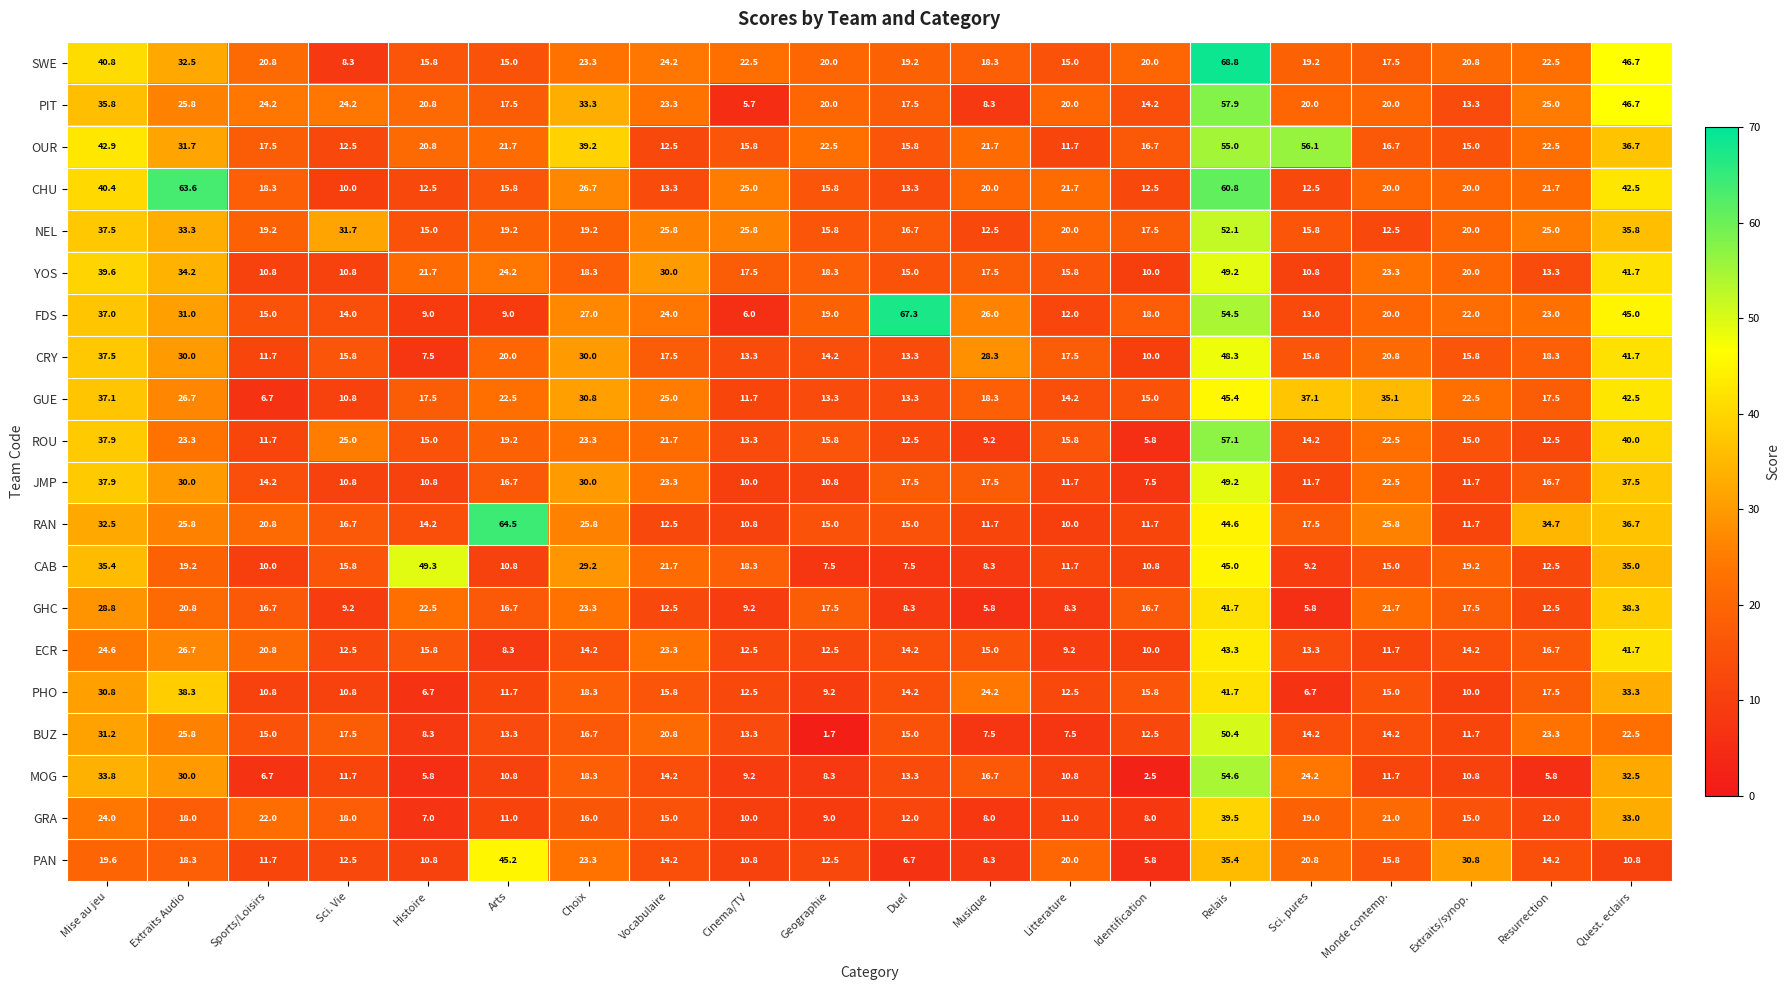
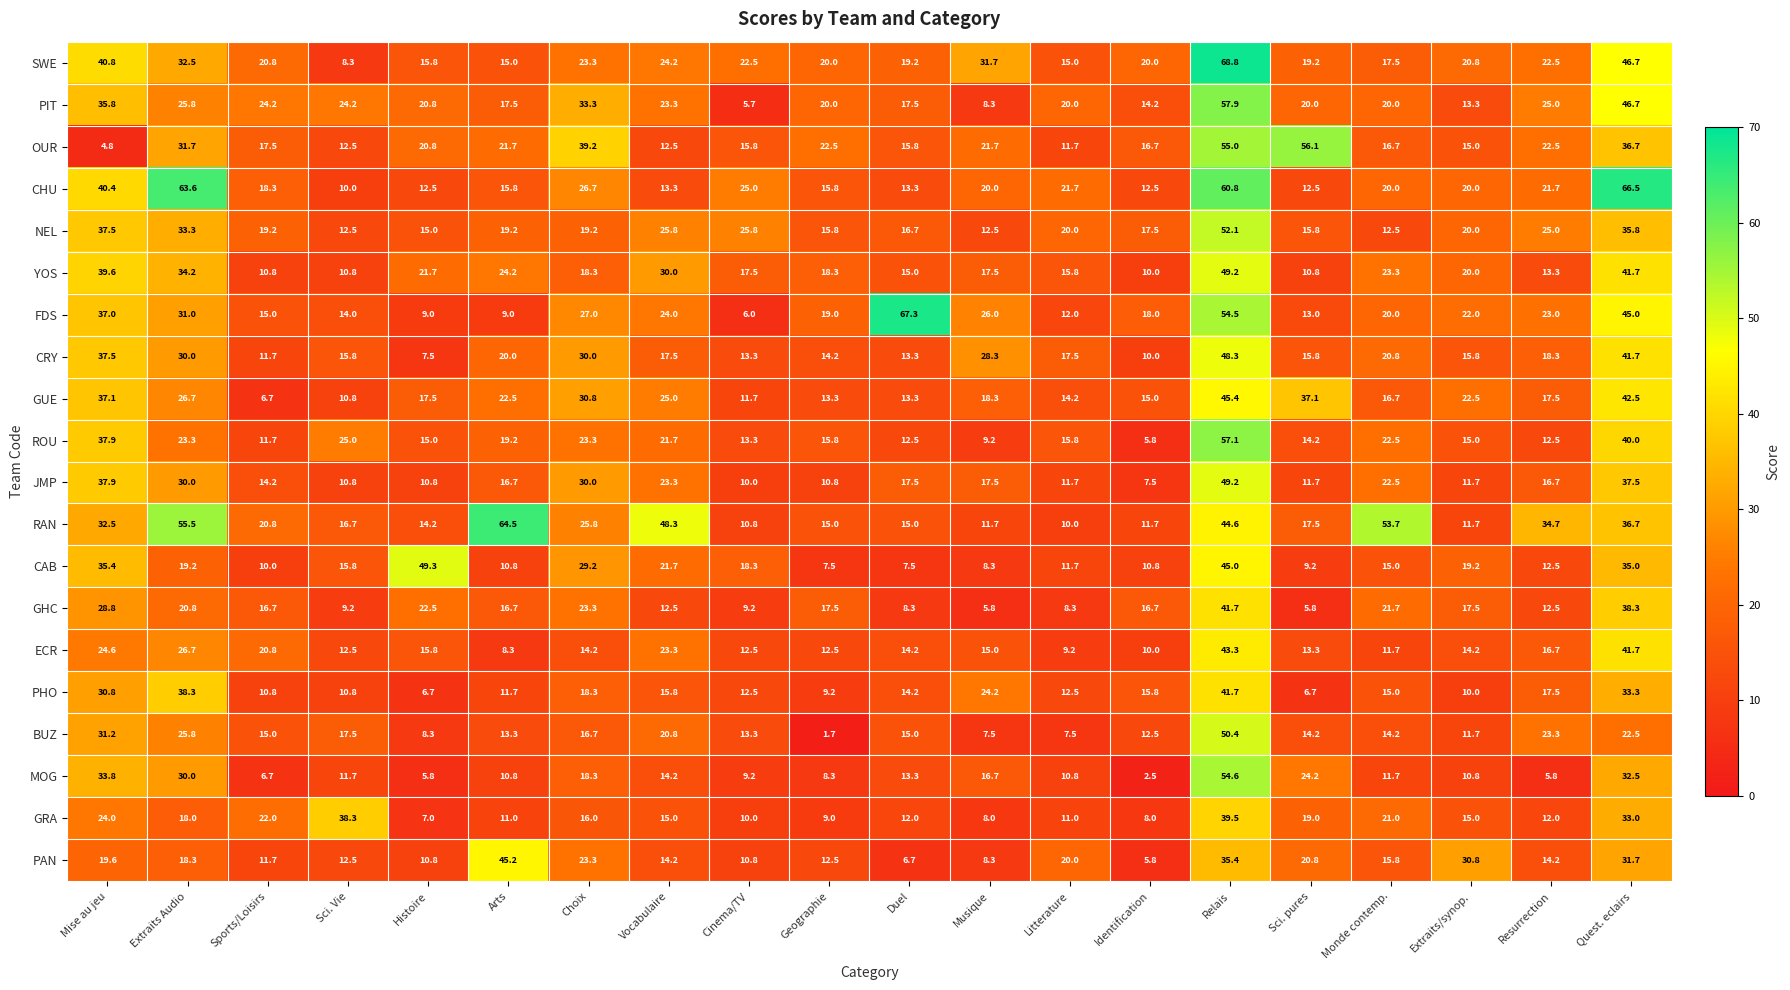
  {
    "SWE": {
      "Mise au jeu": 40.8,
      "Extraits Audio": 32.5,
      "Sports/Loisirs": 20.8,
      "Sci. Vie": 8.3,
      "Histoire": 15.8,
      "Arts": 15.0,
      "Choix": 23.3,
      "Vocabulaire": 24.2,
      "Cinema/TV": 22.5,
      "Geographie": 20.0,
      "Duel": 19.2,
-     "Musique": 18.3,
+     "Musique": 31.7,
      "Litterature": 15.0,
      "Identification": 20.0,
      "Relais": 68.8,
      "Sci. pures": 19.2,
      "Monde contemp.": 17.5,
      "Extraits/synop.": 20.8,
      "Resurrection": 22.5,
      "Quest. eclairs": 46.7
    },
    "OUR": {
-     "Mise au jeu": 42.9,
+     "Mise au jeu": 4.8,
      "Extraits Audio": 31.7,
      "Sports/Loisirs": 17.5,
      "Sci. Vie": 12.5,
      "Histoire": 20.8,
      "Arts": 21.7,
      "Choix": 39.2,
      "Vocabulaire": 12.5,
      "Cinema/TV": 15.8,
      "Geographie": 22.5,
      "Duel": 15.8,
      "Musique": 21.7,
      "Litterature": 11.7,
      "Identification": 16.7,
      "Relais": 55.0,
      "Sci. pures": 56.1,
      "Monde contemp.": 16.7,
      "Extraits/synop.": 15.0,
      "Resurrection": 22.5,
      "Quest. eclairs": 36.7
    },
    "CHU": {
      "Mise au jeu": 40.4,
      "Extraits Audio": 63.6,
      "Sports/Loisirs": 18.3,
      "Sci. Vie": 10.0,
      "Histoire": 12.5,
      "Arts": 15.8,
      "Choix": 26.7,
      "Vocabulaire": 13.3,
      "Cinema/TV": 25.0,
      "Geographie": 15.8,
      "Duel": 13.3,
      "Musique": 20.0,
      "Litterature": 21.7,
      "Identification": 12.5,
      "Relais": 60.8,
      "Sci. pures": 12.5,
      "Monde contemp.": 20.0,
      "Extraits/synop.": 20.0,
      "Resurrection": 21.7,
-     "Quest. eclairs": 42.5
+     "Quest. eclairs": 66.5
    },
    "NEL": {
      "Mise au jeu": 37.5,
      "Extraits Audio": 33.3,
      "Sports/Loisirs": 19.2,
-     "Sci. Vie": 31.7,
+     "Sci. Vie": 12.5,
      "Histoire": 15.0,
      "Arts": 19.2,
      "Choix": 19.2,
      "Vocabulaire": 25.8,
      "Cinema/TV": 25.8,
      "Geographie": 15.8,
      "Duel": 16.7,
      "Musique": 12.5,
      "Litterature": 20.0,
      "Identification": 17.5,
      "Relais": 52.1,
      "Sci. pures": 15.8,
      "Monde contemp.": 12.5,
      "Extraits/synop.": 20.0,
      "Resurrection": 25.0,
      "Quest. eclairs": 35.8
    },
    "GUE": {
      "Mise au jeu": 37.1,
      "Extraits Audio": 26.7,
      "Sports/Loisirs": 6.7,
      "Sci. Vie": 10.8,
      "Histoire": 17.5,
      "Arts": 22.5,
      "Choix": 30.8,
      "Vocabulaire": 25.0,
      "Cinema/TV": 11.7,
      "Geographie": 13.3,
      "Duel": 13.3,
      "Musique": 18.3,
      "Litterature": 14.2,
      "Identification": 15.0,
      "Relais": 45.4,
      "Sci. pures": 37.1,
-     "Monde contemp.": 35.1,
+     "Monde contemp.": 16.7,
      "Extraits/synop.": 22.5,
      "Resurrection": 17.5,
      "Quest. eclairs": 42.5
    },
    "RAN": {
      "Mise au jeu": 32.5,
-     "Extraits Audio": 25.8,
+     "Extraits Audio": 55.5,
      "Sports/Loisirs": 20.8,
      "Sci. Vie": 16.7,
      "Histoire": 14.2,
      "Arts": 64.5,
      "Choix": 25.8,
-     "Vocabulaire": 12.5,
+     "Vocabulaire": 48.3,
      "Cinema/TV": 10.8,
      "Geographie": 15.0,
      "Duel": 15.0,
      "Musique": 11.7,
      "Litterature": 10.0,
      "Identification": 11.7,
      "Relais": 44.6,
      "Sci. pures": 17.5,
-     "Monde contemp.": 25.8,
+     "Monde contemp.": 53.7,
      "Extraits/synop.": 11.7,
      "Resurrection": 34.7,
      "Quest. eclairs": 36.7
    },
    "GRA": {
      "Mise au jeu": 24.0,
      "Extraits Audio": 18.0,
      "Sports/Loisirs": 22.0,
-     "Sci. Vie": 18.0,
+     "Sci. Vie": 38.3,
      "Histoire": 7.0,
      "Arts": 11.0,
      "Choix": 16.0,
      "Vocabulaire": 15.0,
      "Cinema/TV": 10.0,
      "Geographie": 9.0,
      "Duel": 12.0,
      "Musique": 8.0,
      "Litterature": 11.0,
      "Identification": 8.0,
      "Relais": 39.5,
      "Sci. pures": 19.0,
      "Monde contemp.": 21.0,
      "Extraits/synop.": 15.0,
      "Resurrection": 12.0,
      "Quest. eclairs": 33.0
    },
    "PAN": {
      "Mise au jeu": 19.6,
      "Extraits Audio": 18.3,
      "Sports/Loisirs": 11.7,
      "Sci. Vie": 12.5,
      "Histoire": 10.8,
      "Arts": 45.2,
      "Choix": 23.3,
      "Vocabulaire": 14.2,
      "Cinema/TV": 10.8,
      "Geographie": 12.5,
      "Duel": 6.7,
      "Musique": 8.3,
      "Litterature": 20.0,
      "Identification": 5.8,
      "Relais": 35.4,
      "Sci. pures": 20.8,
      "Monde contemp.": 15.8,
      "Extraits/synop.": 30.8,
      "Resurrection": 14.2,
-     "Quest. eclairs": 10.8
+     "Quest. eclairs": 31.7
    }
  }
